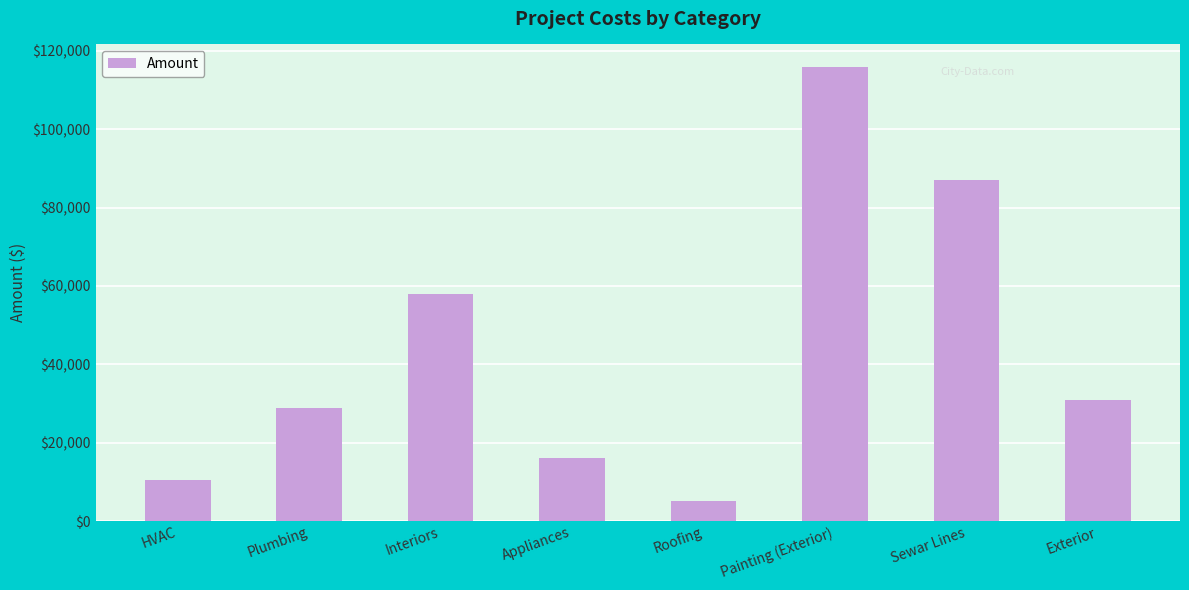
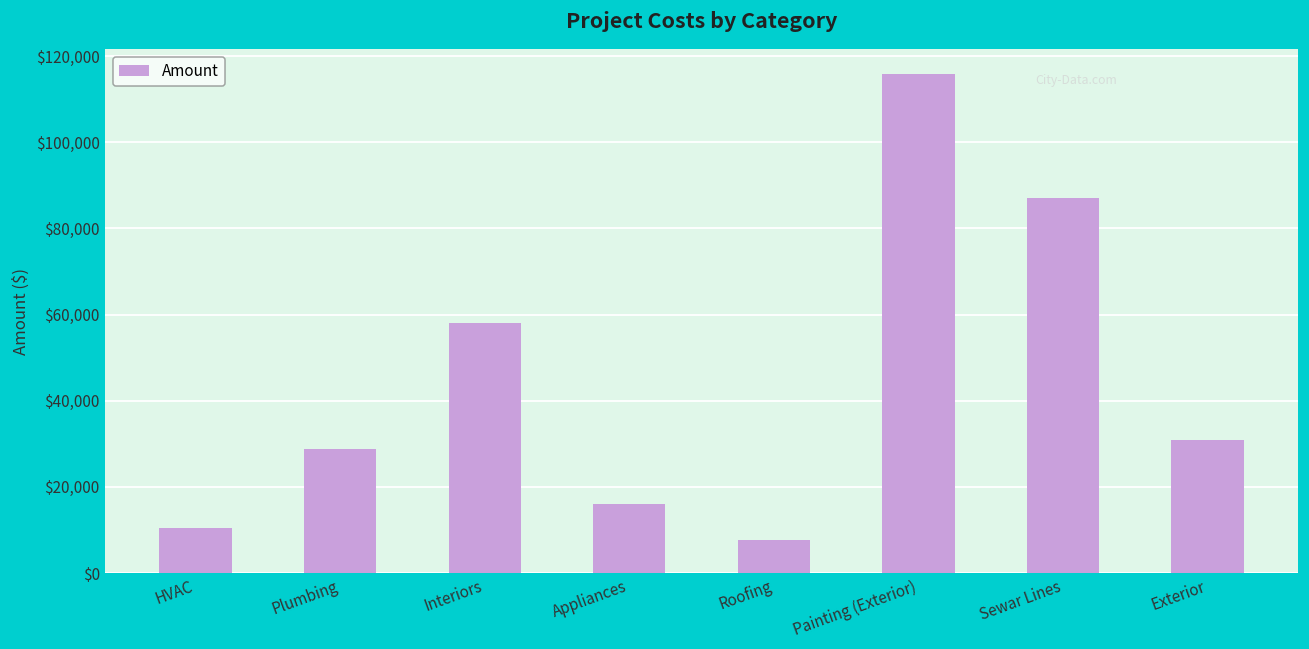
  {
    "HVAC": "$11,000",
    "Plumbing": "$29,000",
    "Interiors": "$58,000",
    "Appliances": "$16,000",
-   "Roofing": "$5,000",
+   "Roofing": "$8,000",
    "Painting (Exterior)": "$116,000",
    "Sewar Lines": "$87,000",
    "Exterior": "$31,000"
  }
